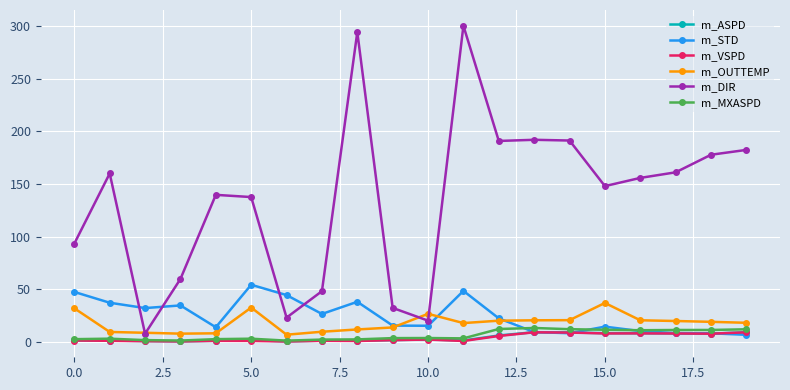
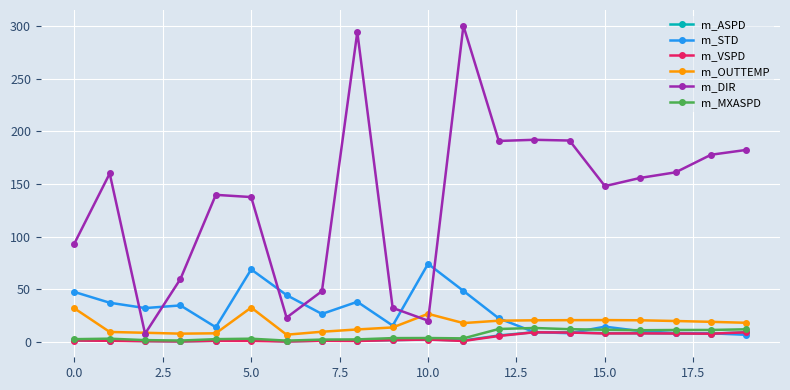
  {
    "m_STD": {
      "0.0": 47,
-     "5.0": 54,
-     "10.0": 15,
+     "5.0": 69,
+     "10.0": 74,
      "15.0": 14
    },
    "m_OUTTEMP": {
      "0.0": 32,
      "5.0": 33,
      "10.0": 27,
-     "15.0": 37
+     "15.0": 21
    },
    "m_DIR": {
      "0.0": 93,
      "5.0": 138,
      "10.0": 20,
      "15.0": 148
    },
    "m_MXASPD": {
      "15.0": 11
    }
  }
